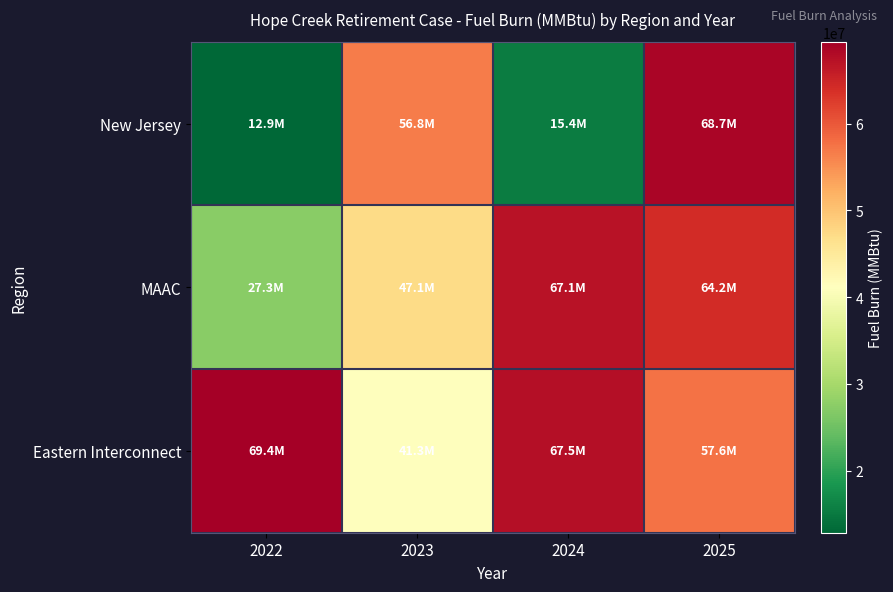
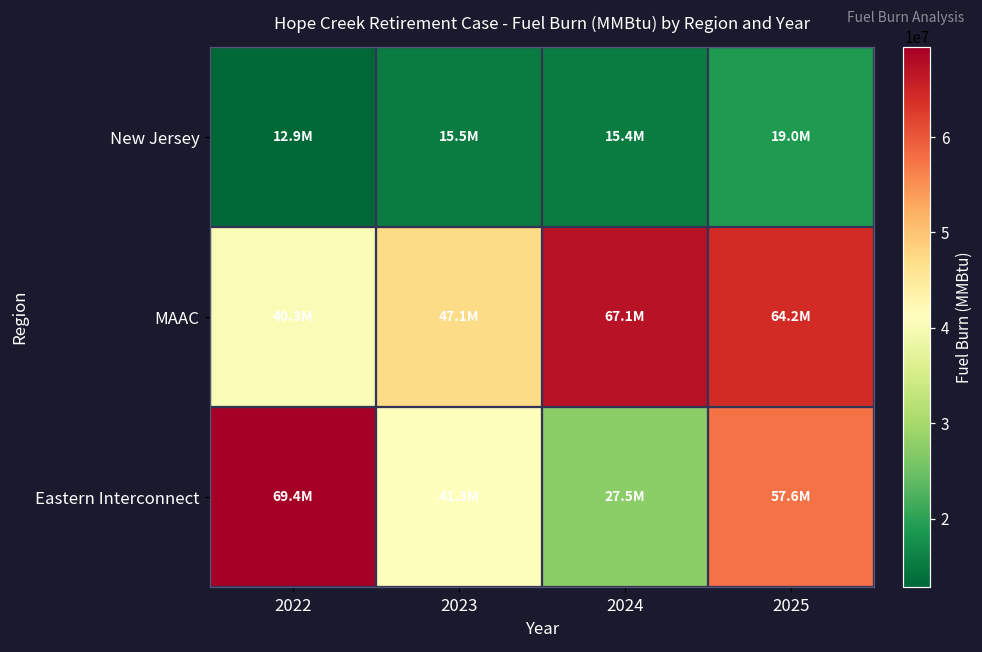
  {
    "New Jersey": {
      "2022": "12.9M",
-     "2023": "56.8M",
+     "2023": "15.5M",
      "2024": "15.4M",
-     "2025": "68.7M"
+     "2025": "19.0M"
    },
    "MAAC": {
-     "2022": "27.3M",
+     "2022": "40.3M",
      "2023": "47.1M",
      "2024": "67.1M",
      "2025": "64.2M"
    },
    "Eastern Interconnect": {
      "2022": "69.4M",
      "2023": "41.3M",
-     "2024": "67.5M",
+     "2024": "27.5M",
      "2025": "57.6M"
    }
  }
